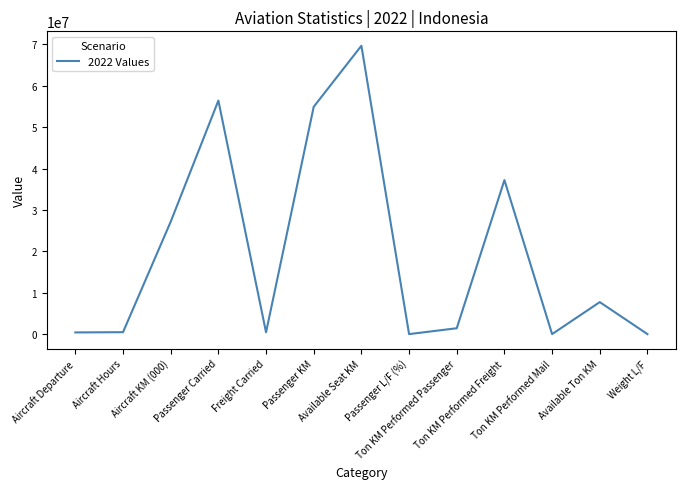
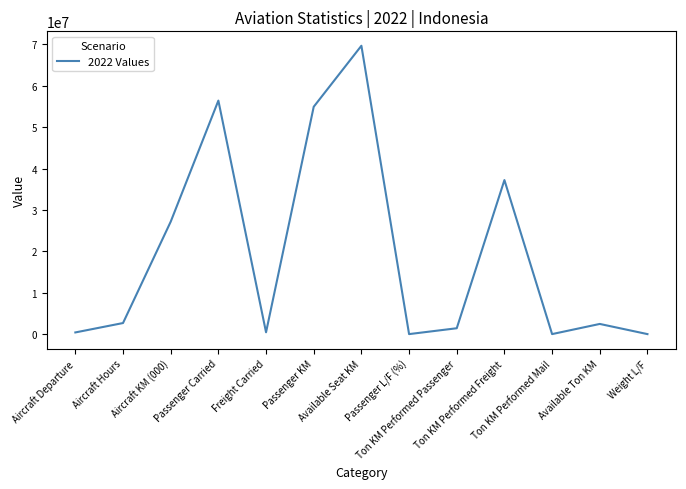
  {
    "Aircraft Departure": 0,
-   "Aircraft Hours": 0,
+   "Aircraft Hours": 3000000,
    "Aircraft KM (000)": 27000000,
    "Passenger Carried": 56000000,
    "Freight Carried": 0,
    "Passenger KM": 55000000,
    "Available Seat KM": 70000000,
    "Passenger L/F (%)": 0,
    "Ton KM Performed Passenger": 1000000,
    "Ton KM Performed Freight": 37000000,
    "Ton KM Performed Mail": 0,
-   "Available Ton KM": 8000000,
+   "Available Ton KM": 2000000,
    "Weight L/F": 0
  }
